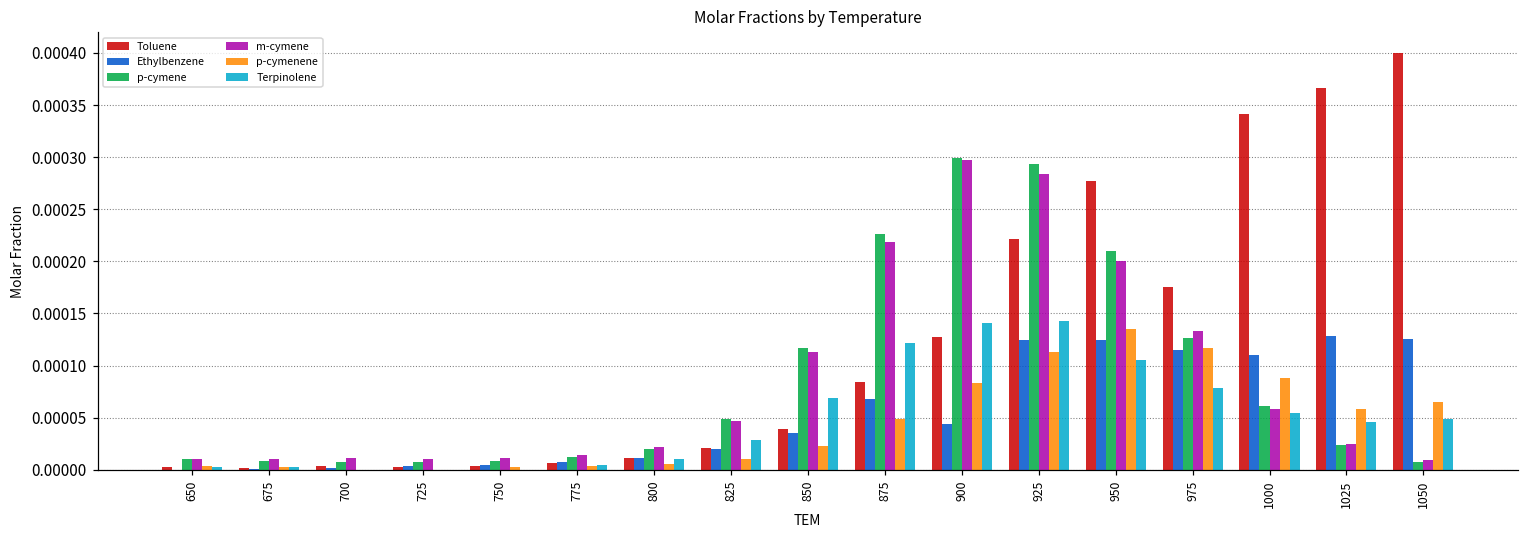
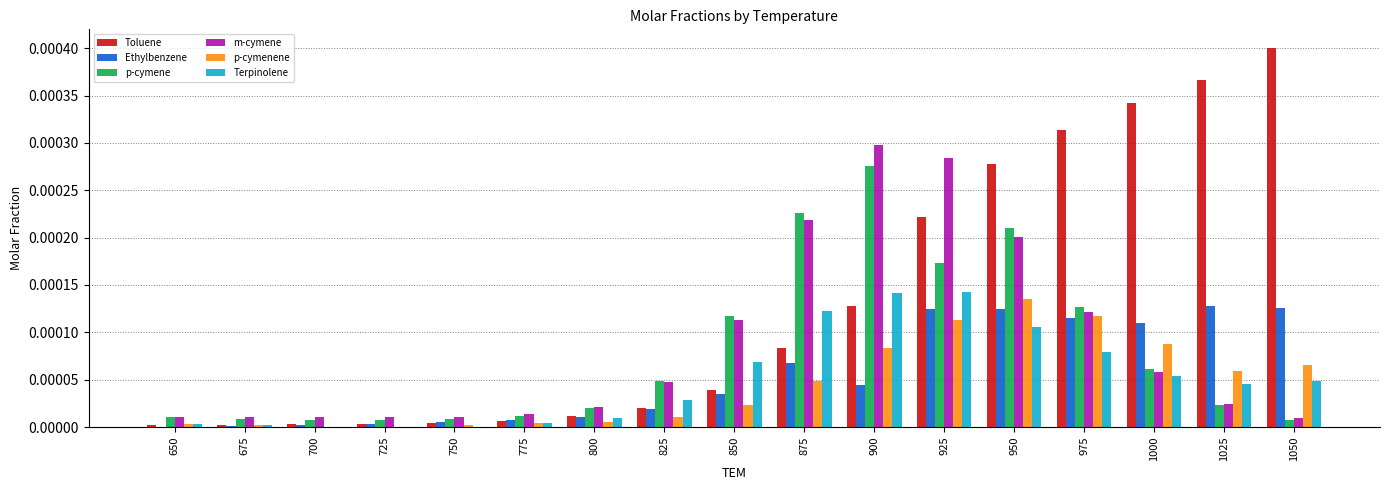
  {
    "Toluene": {
      "700": 0.00000,
      "725": 0.00000,
      "750": 0.00000,
      "775": 0.00001,
      "800": 0.00001,
      "825": 0.00002,
      "850": 0.00004,
      "875": 0.00008,
      "900": 0.00013,
      "925": 0.00022,
      "950": 0.00028,
-     "975": 0.00018,
+     "975": 0.00031,
      "1000": 0.00034,
      "1025": 0.00037,
      "1050": 0.00040
    },
    "Ethylbenzene": {
      "650": 0.00000,
      "725": 0.00000,
      "750": 0.00000,
      "775": 0.00001,
      "800": 0.00001,
      "825": 0.00002,
      "850": 0.00004,
      "875": 0.00007,
      "900": 0.00004,
      "925": 0.00012,
      "950": 0.00012,
      "975": 0.00012,
      "1000": 0.00011,
      "1025": 0.00013,
      "1050": 0.00013
    },
    "p-cymene": {
      "650": 0.00001,
      "675": 0.00001,
      "700": 0.00001,
      "725": 0.00001,
      "750": 0.00001,
      "775": 0.00001,
      "800": 0.00002,
      "825": 0.00005,
      "850": 0.00012,
      "875": 0.00023,
-     "900": 0.00030,
-     "925": 0.00029,
+     "900": 0.00028,
+     "925": 0.00017,
      "950": 0.00021,
      "975": 0.00013,
      "1000": 0.00006,
      "1025": 0.00002,
      "1050": 0.00001
    },
    "m-cymene": {
      "650": 0.00001,
      "675": 0.00001,
      "700": 0.00001,
      "725": 0.00001,
      "750": 0.00001,
      "775": 0.00001,
      "800": 0.00002,
      "825": 0.00005,
      "850": 0.00011,
      "875": 0.00022,
      "900": 0.00030,
      "925": 0.00028,
      "950": 0.00020,
-     "975": 0.00013,
+     "975": 0.00012,
      "1000": 0.00006,
      "1025": 0.00002,
      "1050": 0.00001
    },
    "p-cymenene": {
      "650": 0.00000,
      "700": 0.00000,
      "725": 0.00000,
      "775": 0.00000,
      "800": 0.00001,
      "825": 0.00001,
      "850": 0.00002,
      "875": 0.00005,
      "900": 0.00008,
      "925": 0.00011,
      "950": 0.00014,
      "975": 0.00012,
      "1000": 0.00009,
      "1025": 0.00006,
      "1050": 0.00007
    },
    "Terpinolene": {
      "650": 0.00000,
      "700": 0.00000,
      "725": 0.00000,
      "750": 0.00000,
      "775": 0.00000,
      "800": 0.00001,
      "825": 0.00003,
      "850": 0.00007,
      "875": 0.00012,
      "900": 0.00014,
      "925": 0.00014,
      "950": 0.00011,
      "975": 0.00008,
      "1000": 0.00005,
      "1025": 0.00005,
      "1050": 0.00005
    }
  }
